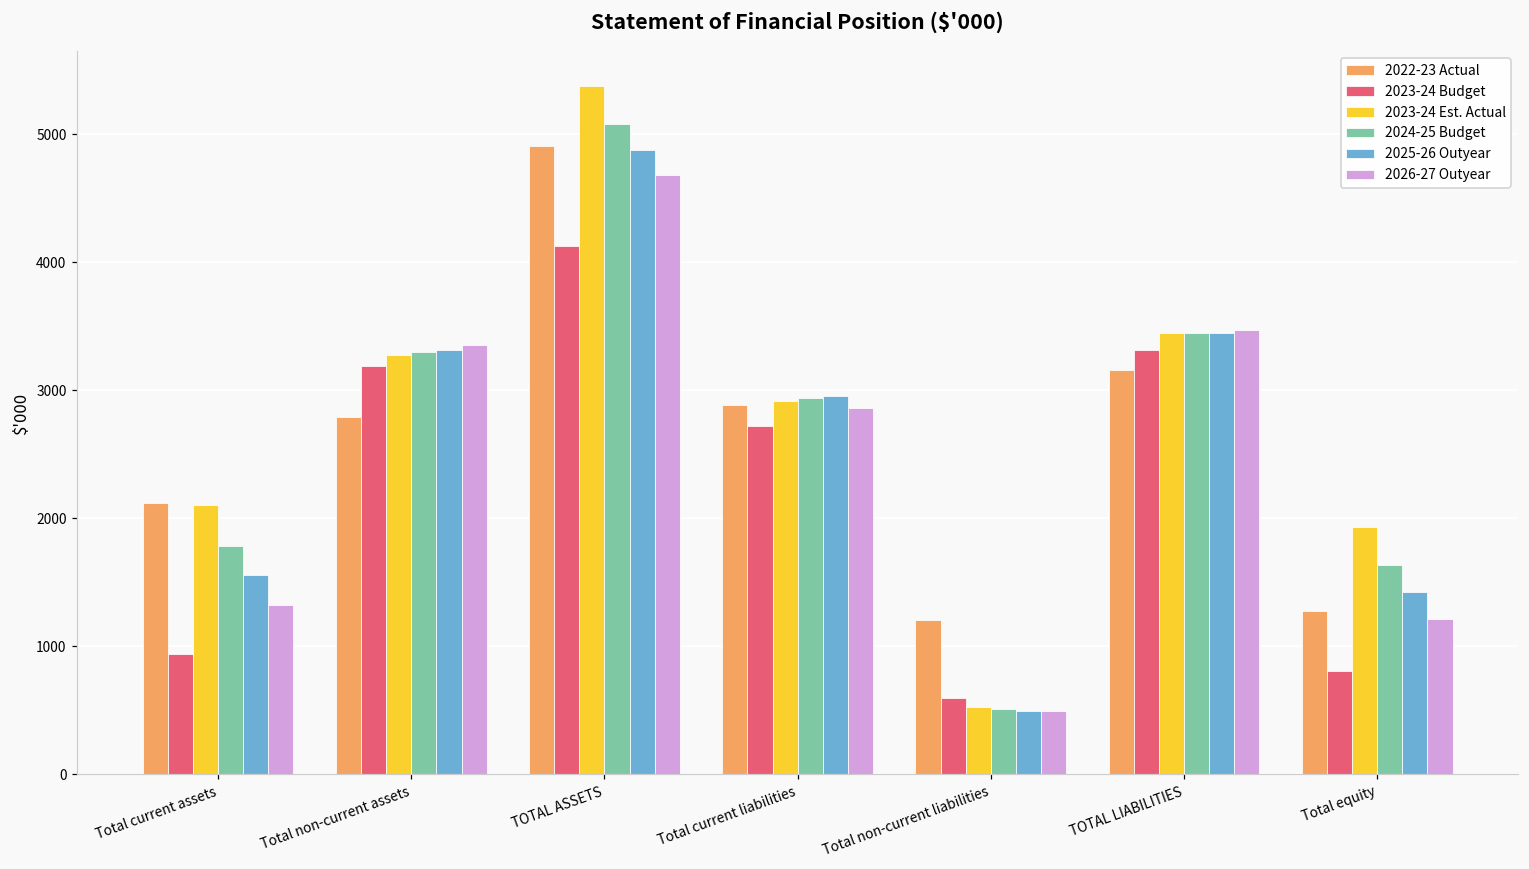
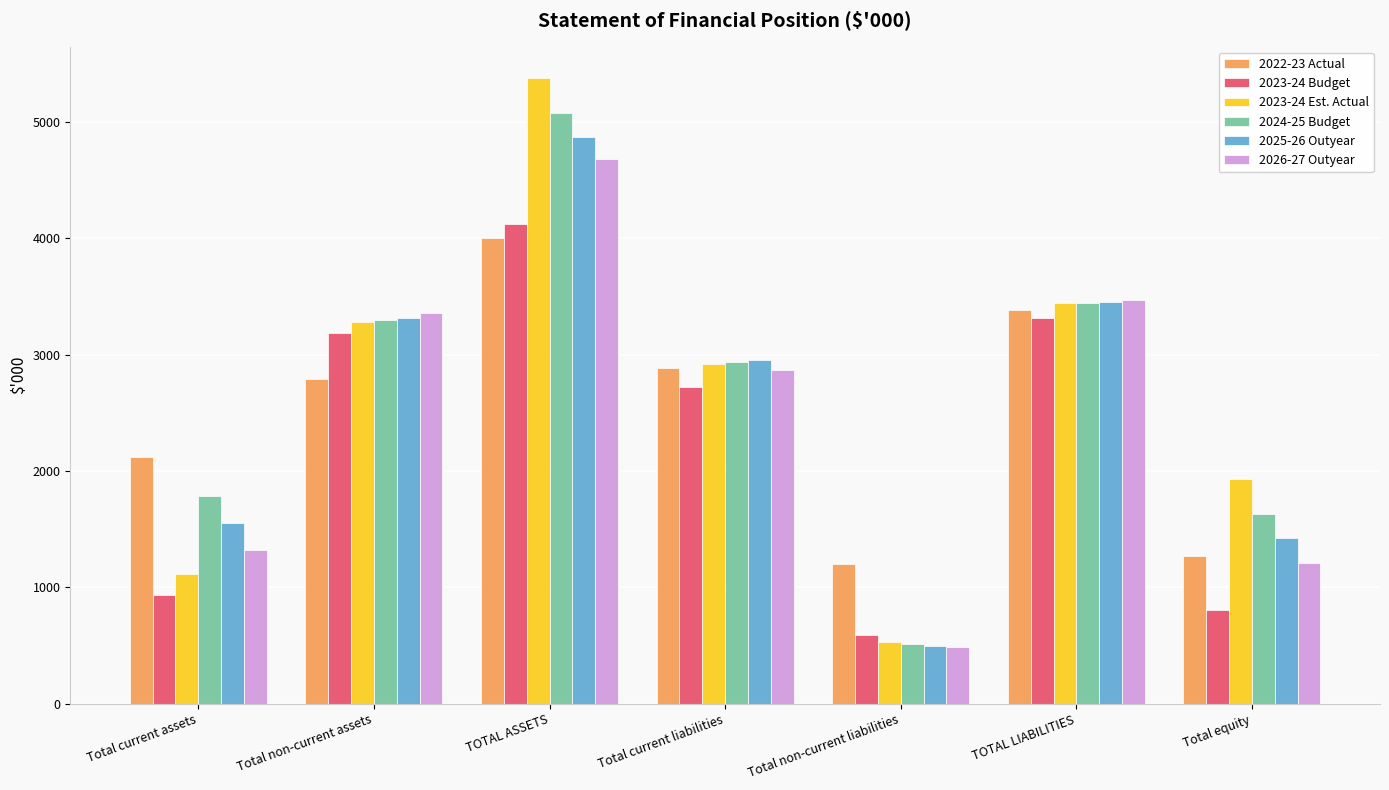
  {
    "2022-23 Actual": {
      "Total current assets": 2120,
      "Total non-current assets": 2790,
-     "TOTAL ASSETS": 4910,
+     "TOTAL ASSETS": 4000,
      "Total current liabilities": 2880,
      "Total non-current liabilities": 1200,
-     "TOTAL LIABILITIES": 3150,
+     "TOTAL LIABILITIES": 3390,
      "Total equity": 1270
    },
    "2023-24 Budget": {
      "Total current assets": 940,
      "Total non-current assets": 3190,
      "TOTAL ASSETS": 4120,
      "Total current liabilities": 2720,
      "Total non-current liabilities": 590,
      "TOTAL LIABILITIES": 3320,
      "Total equity": 810
    },
    "2023-24 Est. Actual": {
-     "Total current assets": 2100,
+     "Total current assets": 1110,
      "Total non-current assets": 3280,
      "TOTAL ASSETS": 5380,
      "Total current liabilities": 2920,
      "Total non-current liabilities": 530,
      "TOTAL LIABILITIES": 3450,
      "Total equity": 1930
    },
    "2026-27 Outyear": {
      "Total current assets": 1330,
      "Total non-current assets": 3350,
      "TOTAL ASSETS": 4680,
      "Total current liabilities": 2860,
      "Total non-current liabilities": 490,
      "TOTAL LIABILITIES": 3470,
      "Total equity": 1210
    }
  }
